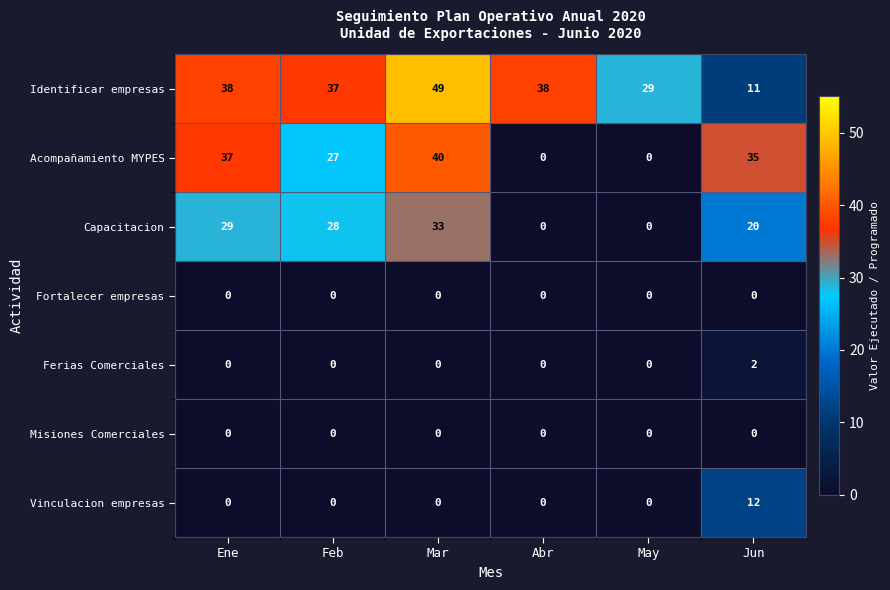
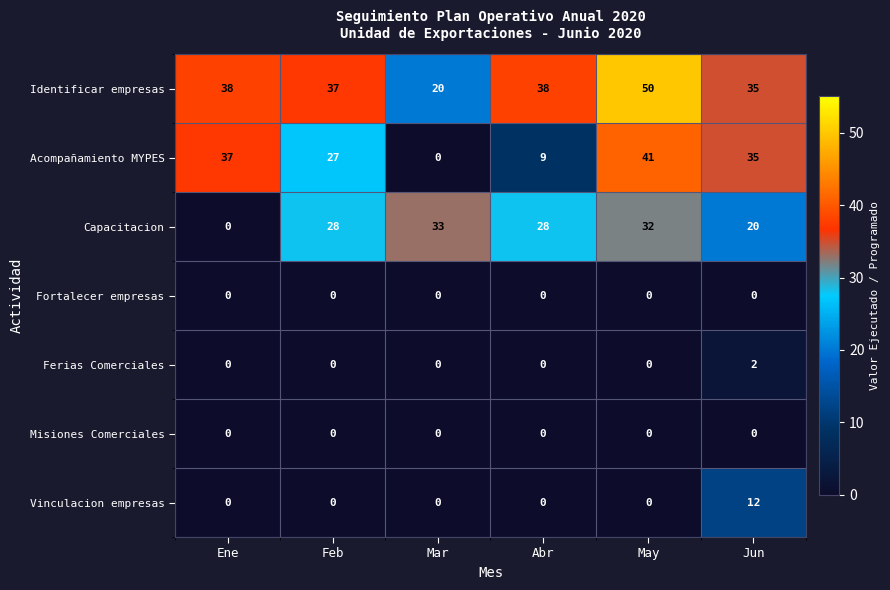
  {
    "Identificar empresas": {
      "Ene": 38,
      "Feb": 37,
-     "Mar": 49,
+     "Mar": 20,
      "Abr": 38,
-     "May": 29,
-     "Jun": 11
+     "May": 50,
+     "Jun": 35
    },
    "Acompañamiento MYPES": {
      "Ene": 37,
      "Feb": 27,
-     "Mar": 40,
-     "Abr": 0,
-     "May": 0,
+     "Mar": 0,
+     "Abr": 9,
+     "May": 41,
      "Jun": 35
    },
    "Capacitacion": {
-     "Ene": 29,
+     "Ene": 0,
      "Feb": 28,
      "Mar": 33,
-     "Abr": 0,
-     "May": 0,
+     "Abr": 28,
+     "May": 32,
      "Jun": 20
    },
    "Fortalecer empresas": {
      "Ene": 0,
      "Feb": 0,
      "Mar": 0,
      "Abr": 0,
      "May": 0,
      "Jun": 0
    },
    "Ferias Comerciales": {
      "Ene": 0,
      "Feb": 0,
      "Mar": 0,
      "Abr": 0,
      "May": 0,
      "Jun": 2
    },
    "Misiones Comerciales": {
      "Ene": 0,
      "Feb": 0,
      "Mar": 0,
      "Abr": 0,
      "May": 0,
      "Jun": 0
    },
    "Vinculacion empresas": {
      "Ene": 0,
      "Feb": 0,
      "Mar": 0,
      "Abr": 0,
      "May": 0,
      "Jun": 12
    }
  }
